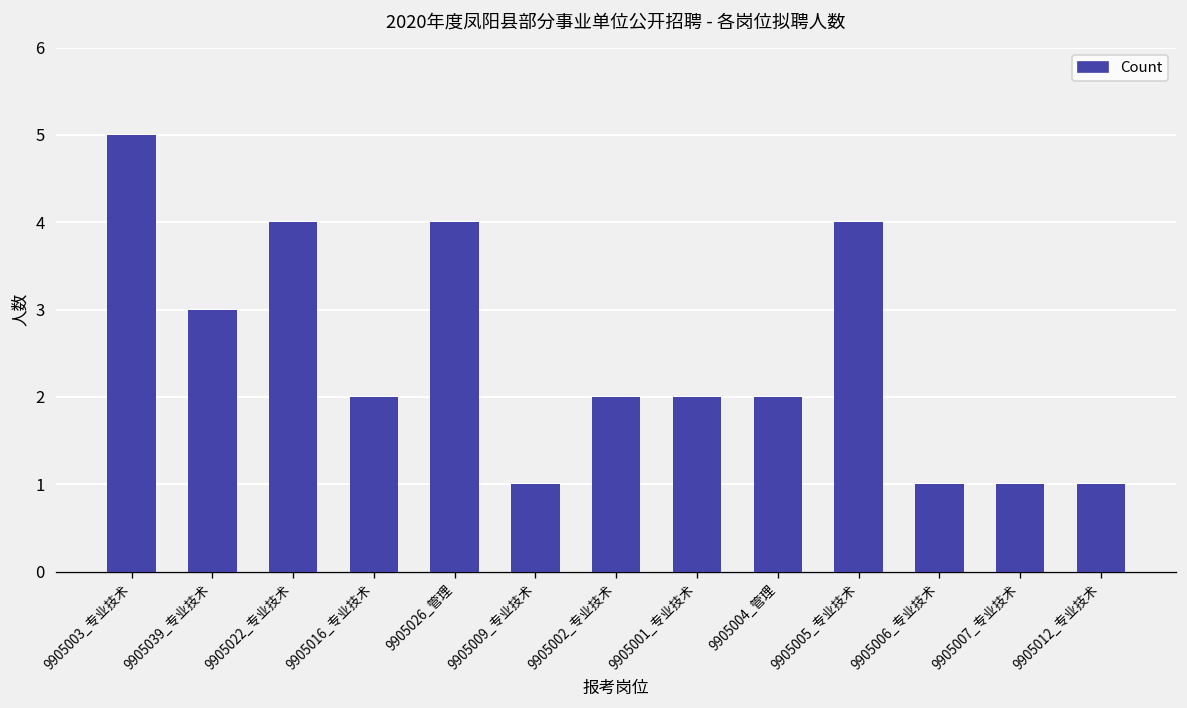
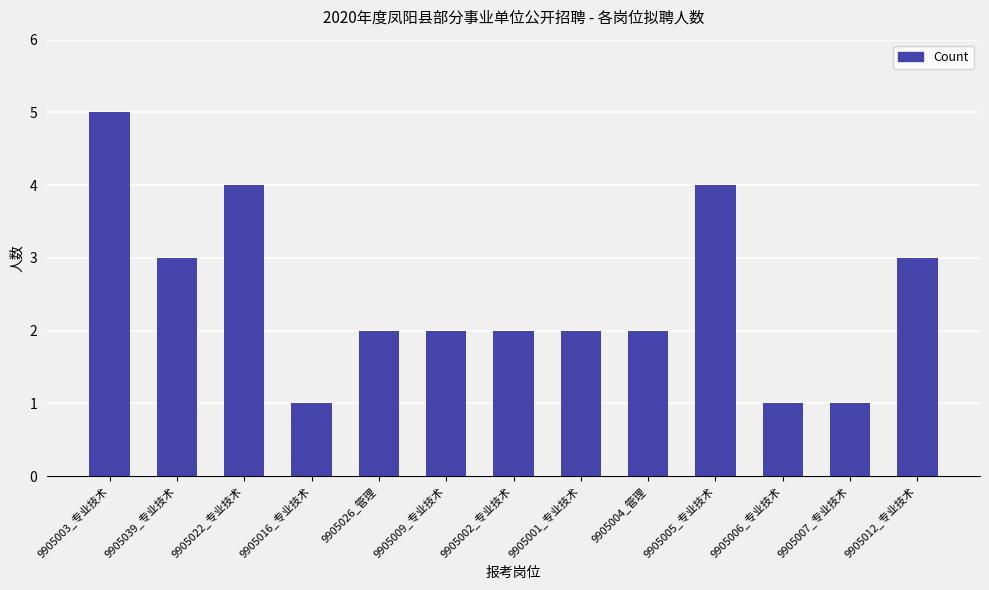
  {
    "9905003_专业技术": 5,
    "9905039_专业技术": 3,
    "9905022_专业技术": 4,
-   "9905016_专业技术": 2,
-   "9905026_管理": 4,
-   "9905009_专业技术": 1,
+   "9905016_专业技术": 1,
+   "9905026_管理": 2,
+   "9905009_专业技术": 2,
    "9905002_专业技术": 2,
    "9905001_专业技术": 2,
    "9905004_管理": 2,
    "9905005_专业技术": 4,
    "9905006_专业技术": 1,
    "9905007_专业技术": 1,
-   "9905012_专业技术": 1
+   "9905012_专业技术": 3
  }
